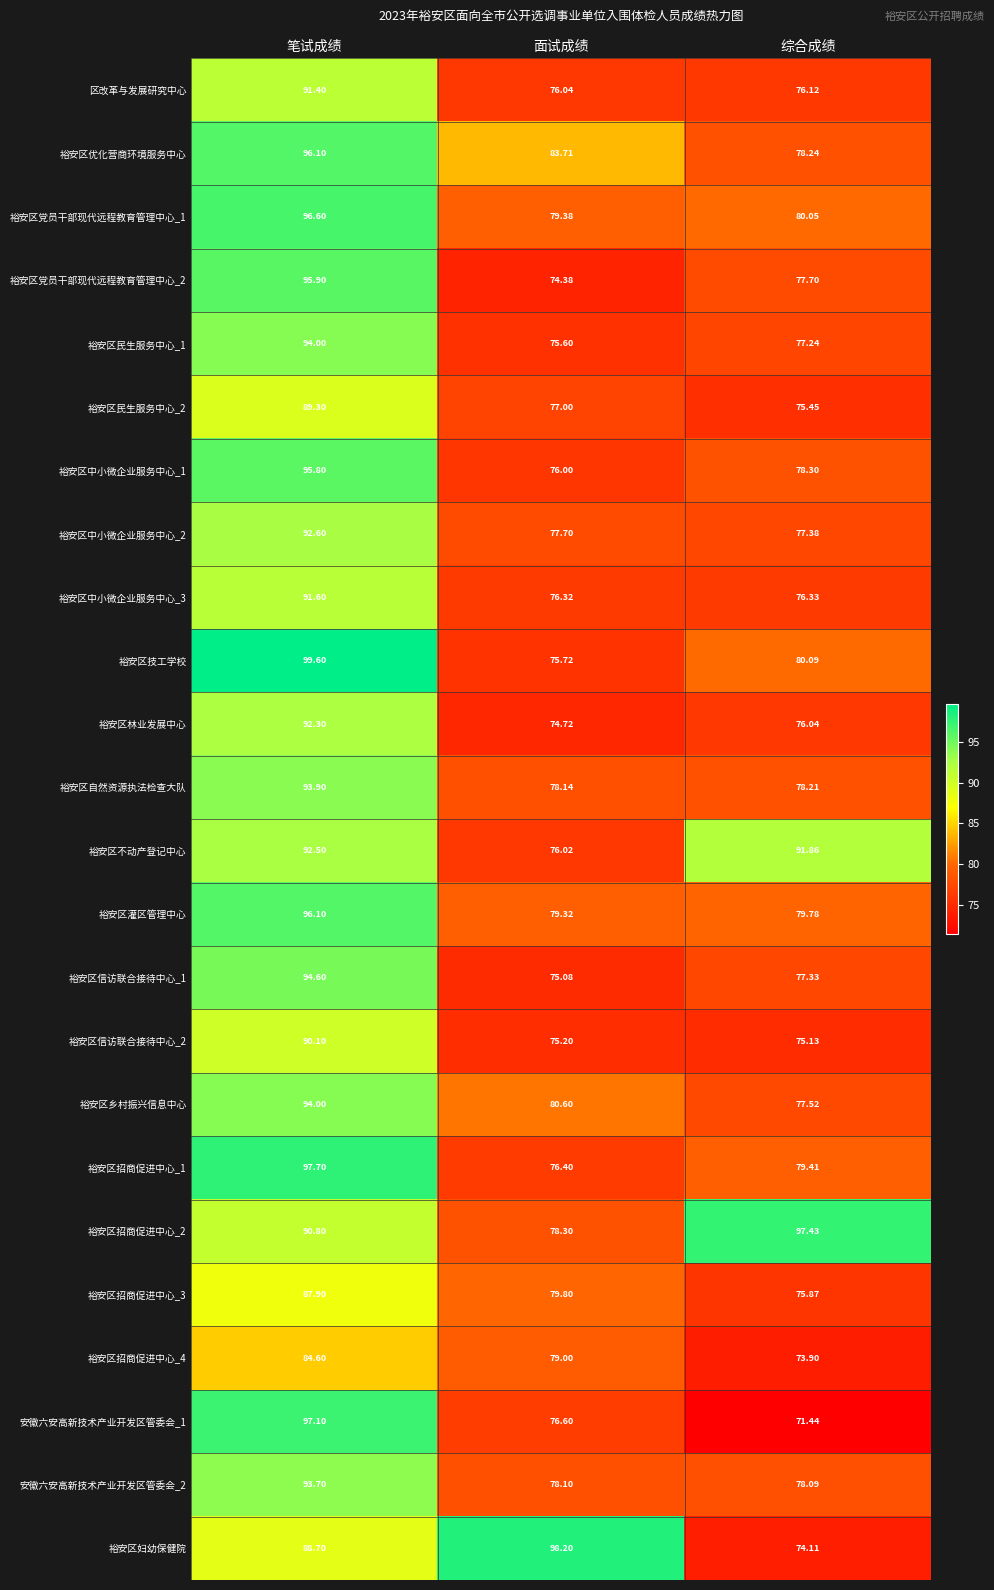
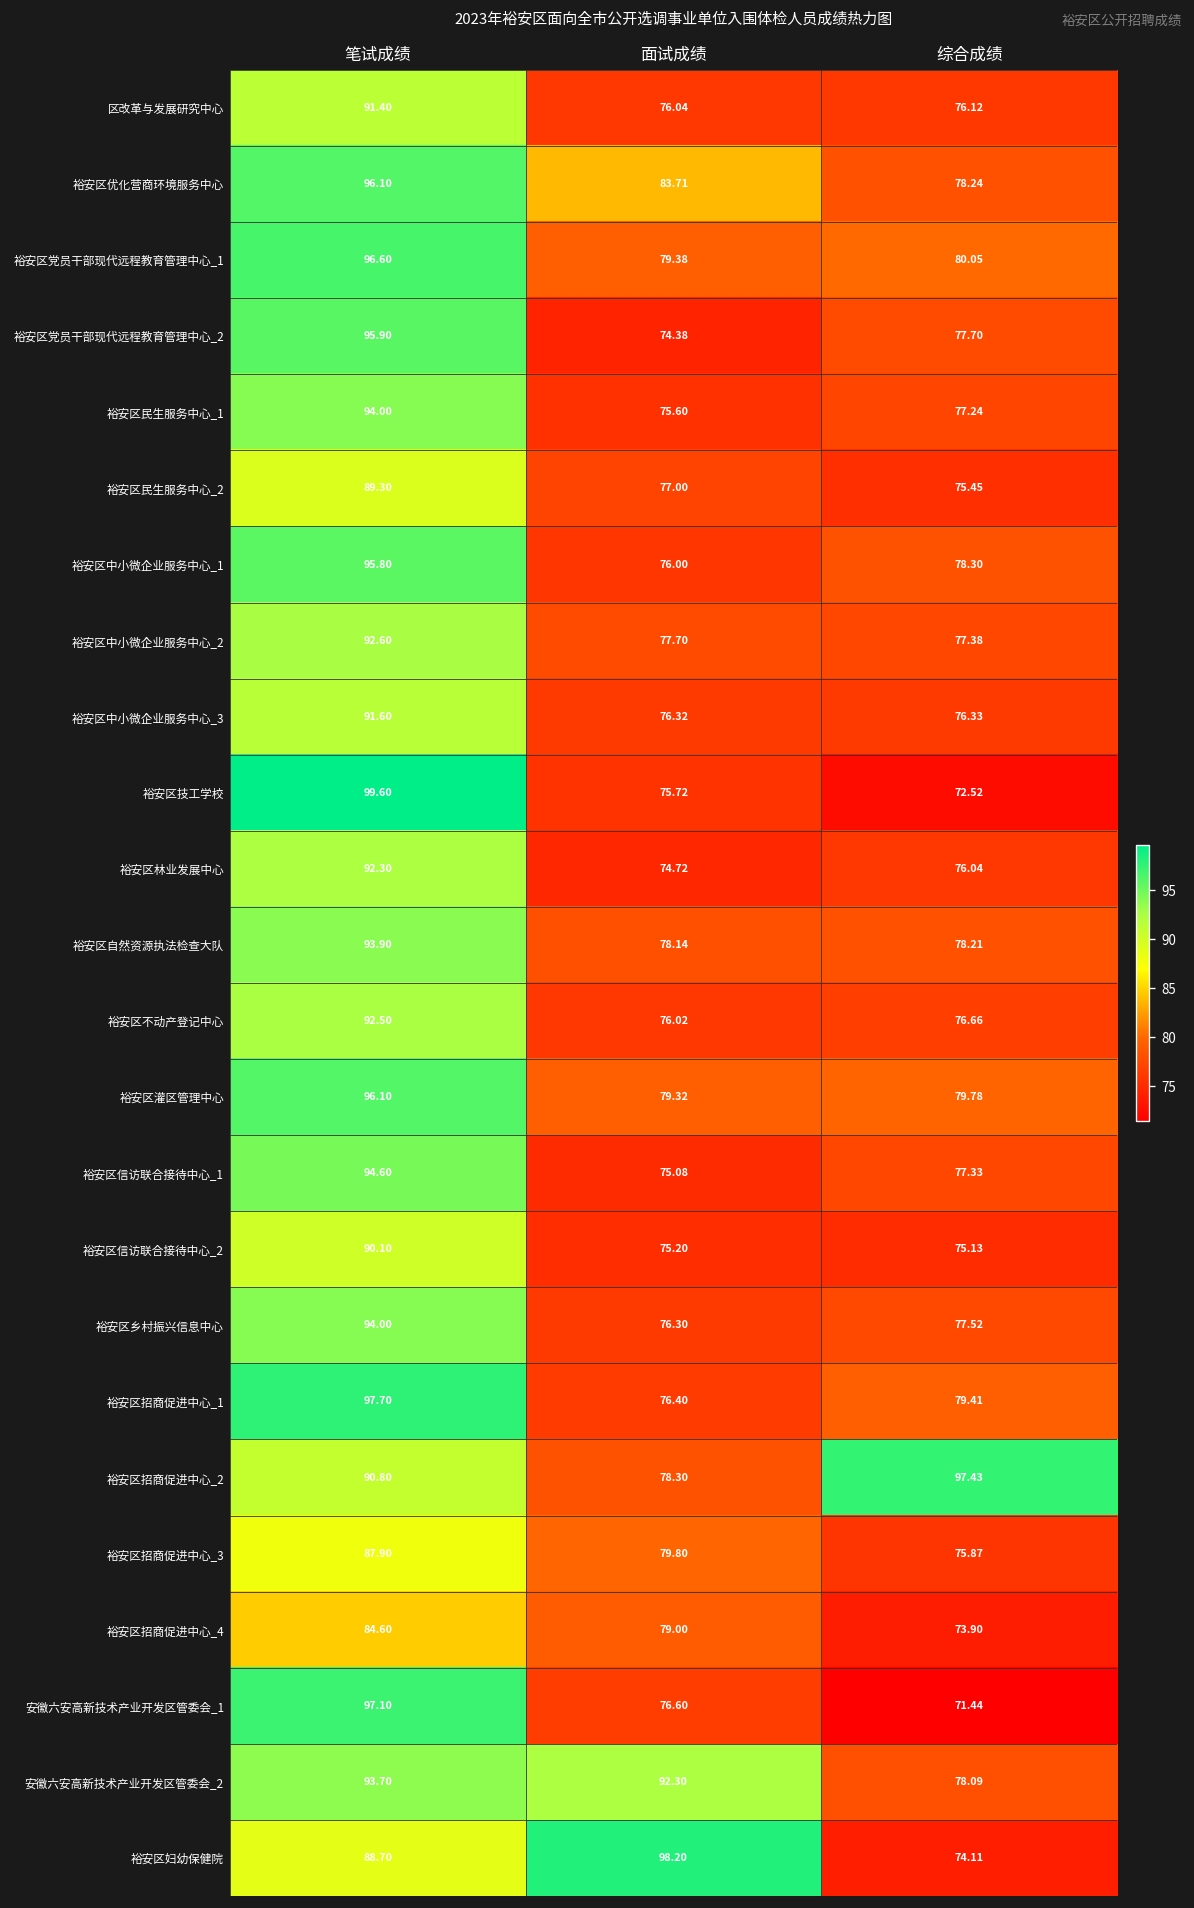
  {
    "区改革与发展研究中心": {
      "笔试成绩": 91.40,
      "面试成绩": 76.04,
      "综合成绩": 76.12
    },
    "裕安区优化营商环境服务中心": {
      "笔试成绩": 96.10,
      "面试成绩": 83.71,
      "综合成绩": 78.24
    },
    "裕安区党员干部现代远程教育管理中心_1": {
      "笔试成绩": 96.60,
      "面试成绩": 79.38,
      "综合成绩": 80.05
    },
    "裕安区党员干部现代远程教育管理中心_2": {
      "笔试成绩": 95.90,
      "面试成绩": 74.38,
      "综合成绩": 77.70
    },
    "裕安区民生服务中心_1": {
      "笔试成绩": 94.00,
      "面试成绩": 75.60,
      "综合成绩": 77.24
    },
    "裕安区民生服务中心_2": {
      "笔试成绩": 89.30,
      "面试成绩": 77.00,
      "综合成绩": 75.45
    },
    "裕安区中小微企业服务中心_1": {
      "笔试成绩": 95.80,
      "面试成绩": 76.00,
      "综合成绩": 78.30
    },
    "裕安区中小微企业服务中心_2": {
      "笔试成绩": 92.60,
      "面试成绩": 77.70,
      "综合成绩": 77.38
    },
    "裕安区中小微企业服务中心_3": {
      "笔试成绩": 91.60,
      "面试成绩": 76.32,
      "综合成绩": 76.33
    },
    "裕安区技工学校": {
      "笔试成绩": 99.60,
      "面试成绩": 75.72,
-     "综合成绩": 80.09
+     "综合成绩": 72.52
    },
    "裕安区林业发展中心": {
      "笔试成绩": 92.30,
      "面试成绩": 74.72,
      "综合成绩": 76.04
    },
    "裕安区自然资源执法检查大队": {
      "笔试成绩": 93.90,
      "面试成绩": 78.14,
      "综合成绩": 78.21
    },
    "裕安区不动产登记中心": {
      "笔试成绩": 92.50,
      "面试成绩": 76.02,
-     "综合成绩": 91.86
+     "综合成绩": 76.66
    },
    "裕安区灌区管理中心": {
      "笔试成绩": 96.10,
      "面试成绩": 79.32,
      "综合成绩": 79.78
    },
    "裕安区信访联合接待中心_1": {
      "笔试成绩": 94.60,
      "面试成绩": 75.08,
      "综合成绩": 77.33
    },
    "裕安区信访联合接待中心_2": {
      "笔试成绩": 90.10,
      "面试成绩": 75.20,
      "综合成绩": 75.13
    },
    "裕安区乡村振兴信息中心": {
      "笔试成绩": 94.00,
-     "面试成绩": 80.60,
+     "面试成绩": 76.30,
      "综合成绩": 77.52
    },
    "裕安区招商促进中心_1": {
      "笔试成绩": 97.70,
      "面试成绩": 76.40,
      "综合成绩": 79.41
    },
    "裕安区招商促进中心_2": {
      "笔试成绩": 90.80,
      "面试成绩": 78.30,
      "综合成绩": 97.43
    },
    "裕安区招商促进中心_3": {
      "笔试成绩": 87.90,
      "面试成绩": 79.80,
      "综合成绩": 75.87
    },
    "裕安区招商促进中心_4": {
      "笔试成绩": 84.60,
      "面试成绩": 79.00,
      "综合成绩": 73.90
    },
    "安徽六安高新技术产业开发区管委会_1": {
      "笔试成绩": 97.10,
      "面试成绩": 76.60,
      "综合成绩": 71.44
    },
    "安徽六安高新技术产业开发区管委会_2": {
      "笔试成绩": 93.70,
-     "面试成绩": 78.10,
+     "面试成绩": 92.30,
      "综合成绩": 78.09
    },
    "裕安区妇幼保健院": {
      "笔试成绩": 88.70,
      "面试成绩": 98.20,
      "综合成绩": 74.11
    }
  }
